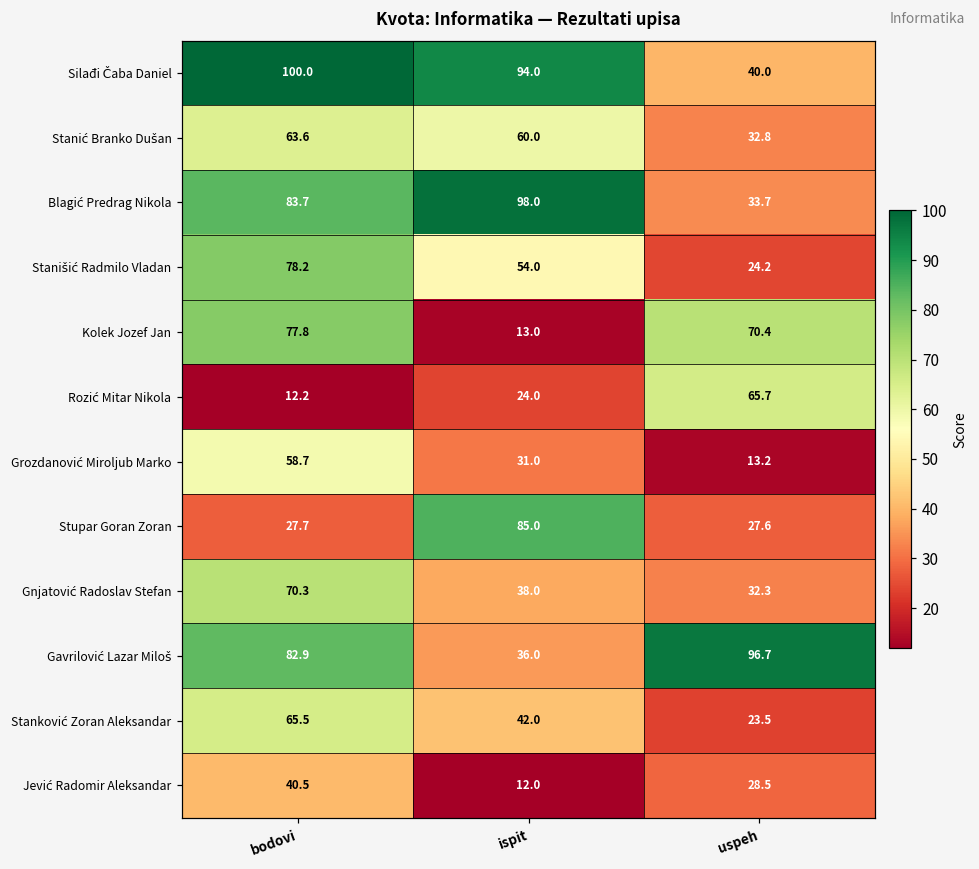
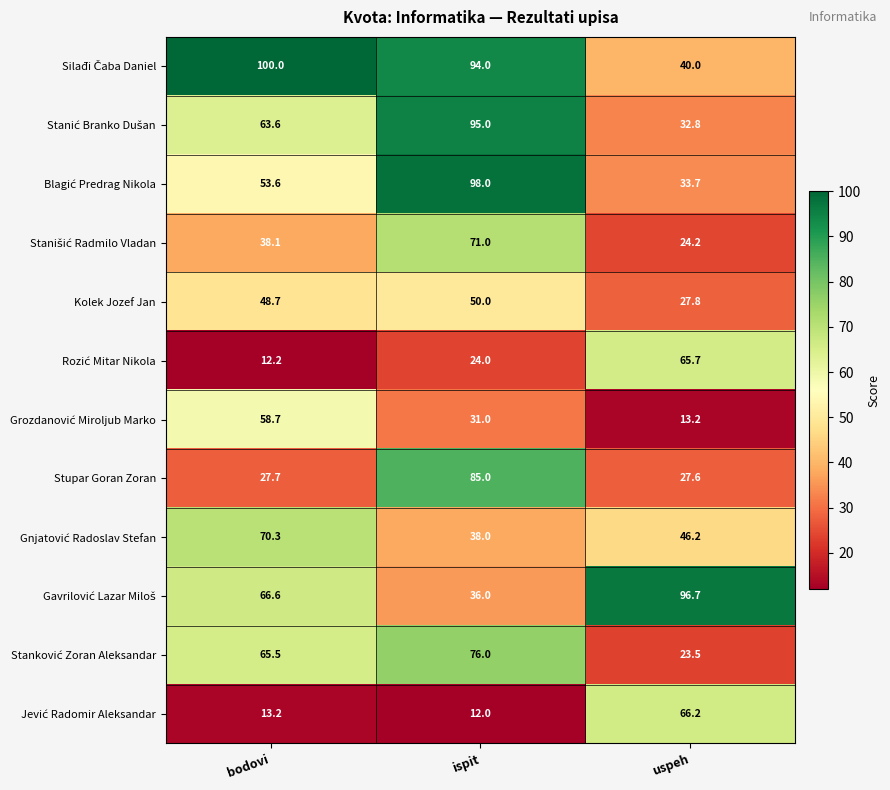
  {
    "Silađi Čaba Daniel": {
      "bodovi": 100.0,
      "ispit": 94.0,
      "uspeh": 40.0
    },
    "Stanić Branko Dušan": {
      "bodovi": 63.6,
-     "ispit": 60.0,
+     "ispit": 95.0,
      "uspeh": 32.8
    },
    "Blagić Predrag Nikola": {
-     "bodovi": 83.7,
+     "bodovi": 53.6,
      "ispit": 98.0,
      "uspeh": 33.7
    },
    "Stanišić Radmilo Vladan": {
-     "bodovi": 78.2,
-     "ispit": 54.0,
+     "bodovi": 38.1,
+     "ispit": 71.0,
      "uspeh": 24.2
    },
    "Kolek Jozef Jan": {
-     "bodovi": 77.8,
-     "ispit": 13.0,
-     "uspeh": 70.4
+     "bodovi": 48.7,
+     "ispit": 50.0,
+     "uspeh": 27.8
    },
    "Rozić Mitar Nikola": {
      "bodovi": 12.2,
      "ispit": 24.0,
      "uspeh": 65.7
    },
    "Grozdanović Miroljub Marko": {
      "bodovi": 58.7,
      "ispit": 31.0,
      "uspeh": 13.2
    },
    "Stupar Goran Zoran": {
      "bodovi": 27.7,
      "ispit": 85.0,
      "uspeh": 27.6
    },
    "Gnjatović Radoslav Stefan": {
      "bodovi": 70.3,
      "ispit": 38.0,
-     "uspeh": 32.3
+     "uspeh": 46.2
    },
    "Gavrilović Lazar Miloš": {
-     "bodovi": 82.9,
+     "bodovi": 66.6,
      "ispit": 36.0,
      "uspeh": 96.7
    },
    "Stanković Zoran Aleksandar": {
      "bodovi": 65.5,
-     "ispit": 42.0,
+     "ispit": 76.0,
      "uspeh": 23.5
    },
    "Jević Radomir Aleksandar": {
-     "bodovi": 40.5,
+     "bodovi": 13.2,
      "ispit": 12.0,
-     "uspeh": 28.5
+     "uspeh": 66.2
    }
  }
